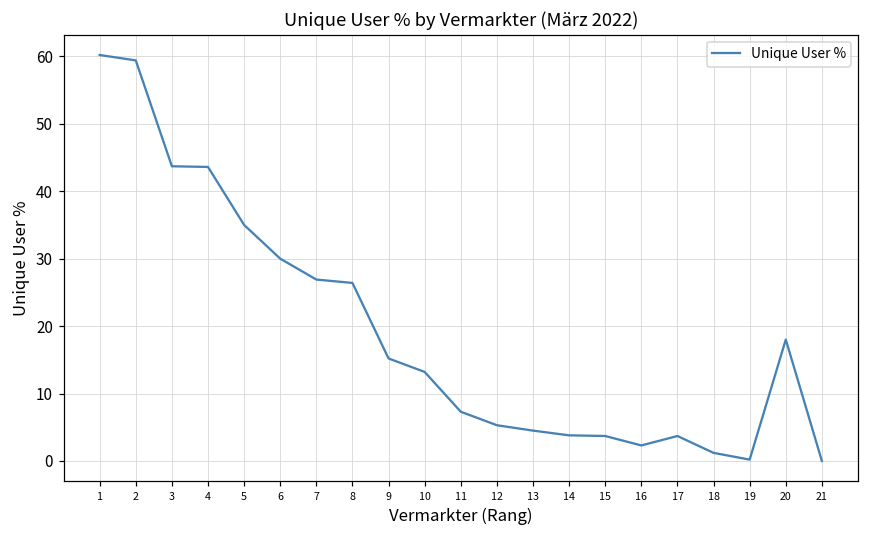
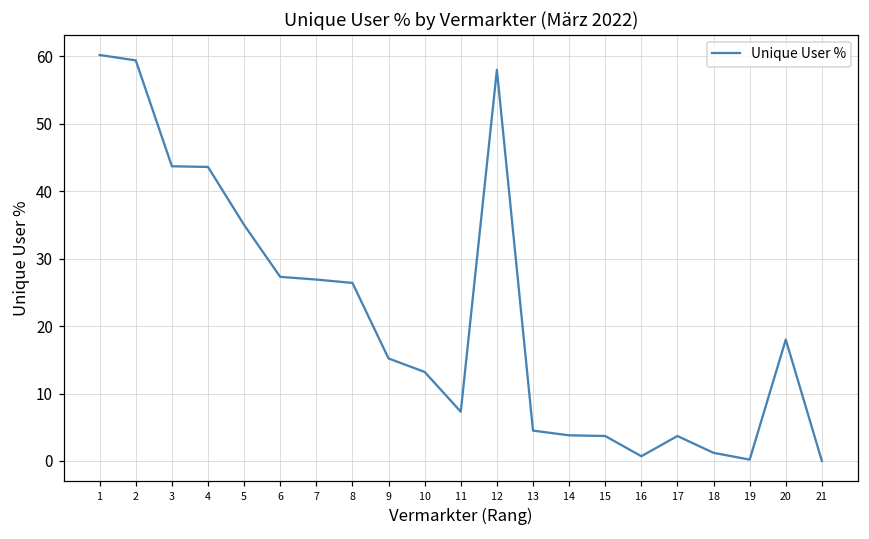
  {
    "1": 60,
    "2": 59,
    "3": 44,
    "4": 44,
    "5": 35,
-   "6": 30,
+   "6": 27,
    "7": 27,
    "8": 26,
    "9": 15,
    "10": 13,
    "11": 7,
-   "12": 5,
+   "12": 58,
    "13": 5,
    "14": 4,
    "15": 4,
-   "16": 2,
+   "16": 1,
    "17": 4,
    "18": 1,
    "19": 0,
    "20": 18,
    "21": 0
  }
